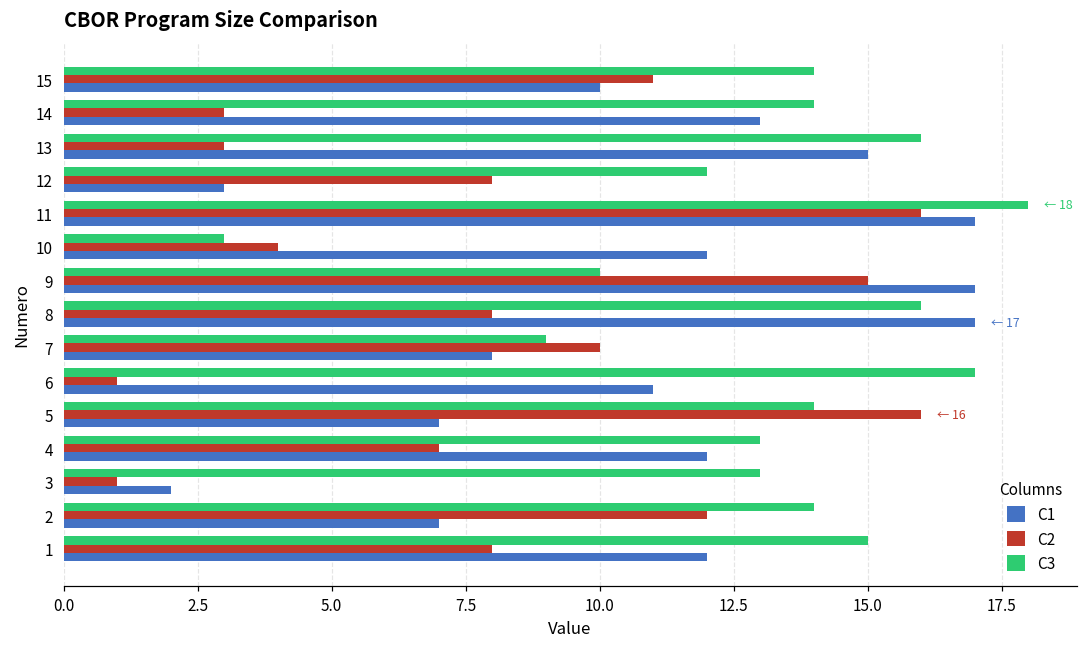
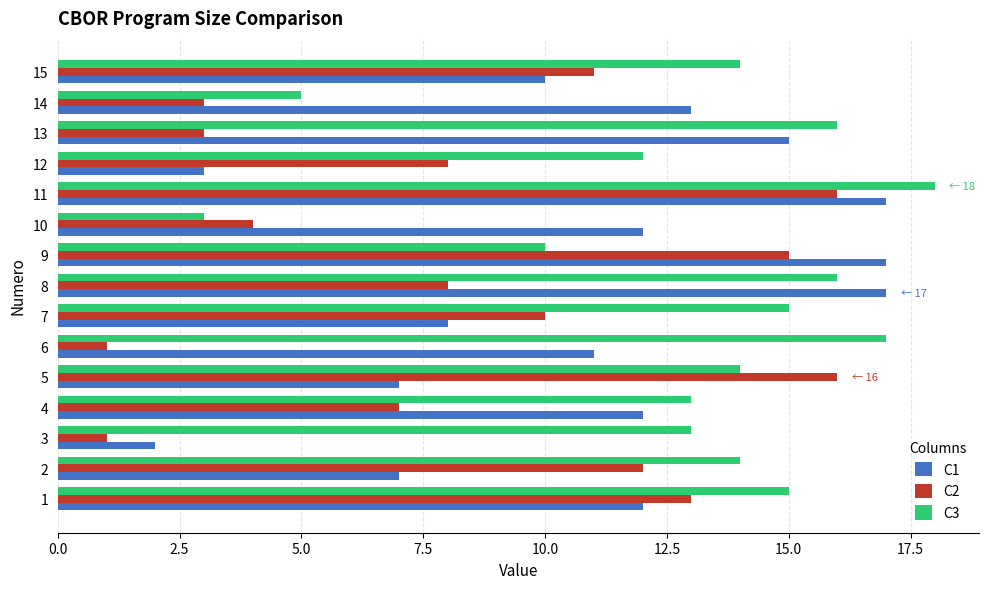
  {
    "C1": {
      "8": 17
    },
    "C2": {
      "15": 11,
      "14": 3,
      "13": 3,
      "12": 8,
      "11": 16,
      "10": 4,
      "9": 15,
      "8": 8,
      "7": 10,
      "6": 1,
      "4": 7,
      "3": 1,
      "2": 12,
-     "1": 8
+     "1": 13
    },
    "C3": {
      "15": 14,
-     "14": 14,
+     "14": 5,
      "13": 16,
      "12": 12,
      "10": 3,
      "9": 10,
      "8": 16,
-     "7": 9,
+     "7": 15,
      "6": 17,
      "5": 14,
      "4": 13,
      "3": 13,
      "2": 14,
      "1": 15
    }
  }
